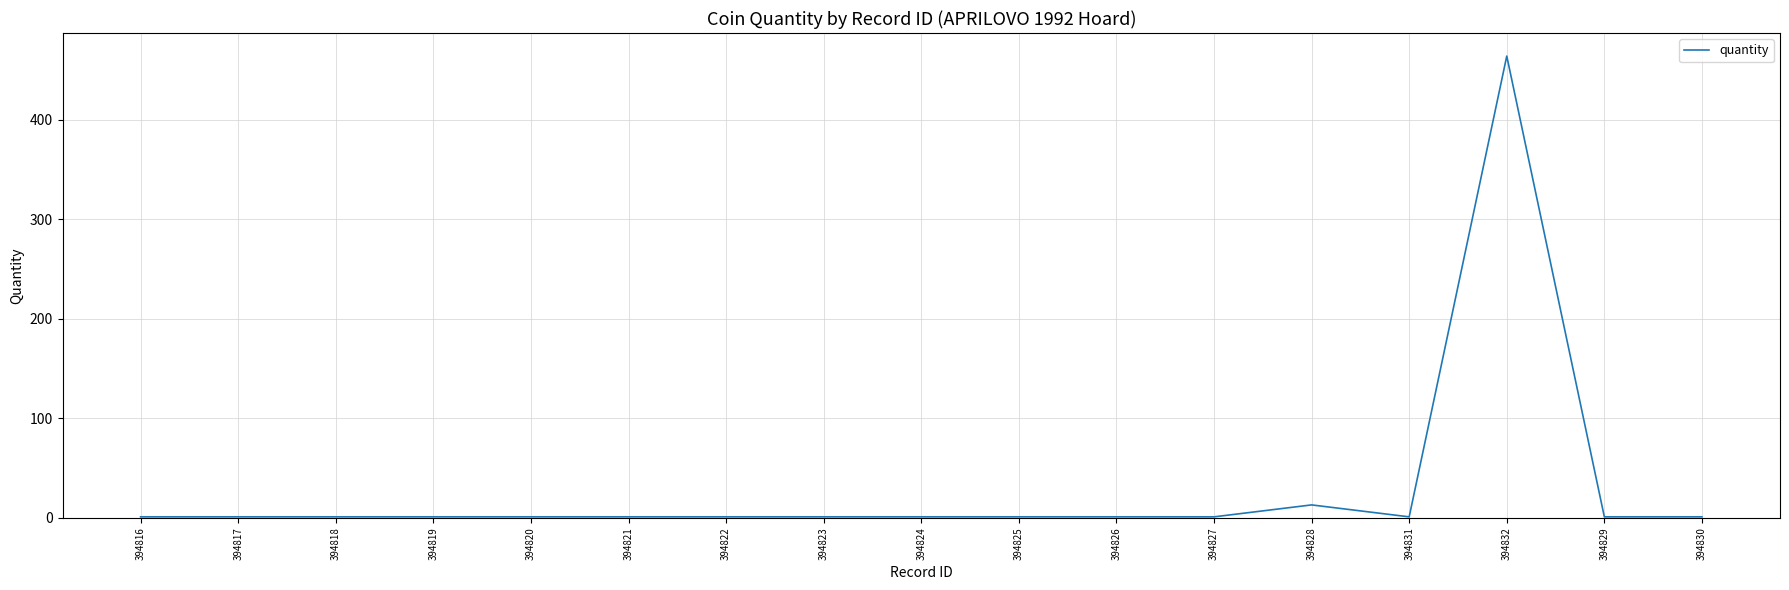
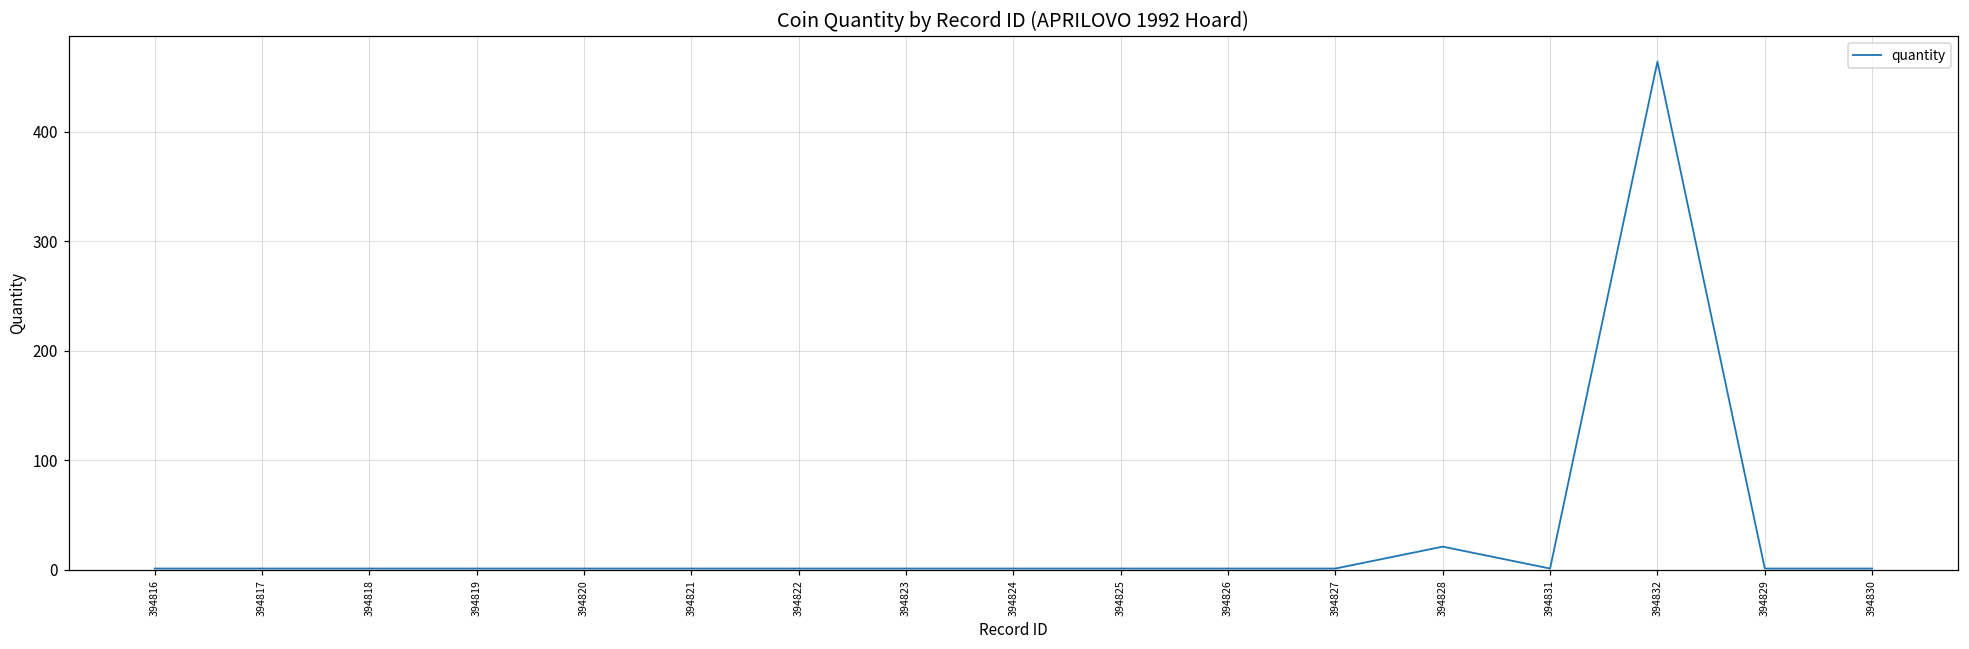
  {
    "394816": 0,
    "394817": 0,
    "394818": 0,
    "394819": 0,
    "394820": 0,
    "394821": 0,
    "394822": 0,
    "394823": 0,
    "394824": 0,
    "394825": 0,
    "394826": 0,
    "394827": 0,
-   "394828": 10,
+   "394828": 20,
    "394831": 0,
    "394832": 460,
    "394829": 0,
    "394830": 0
  }
